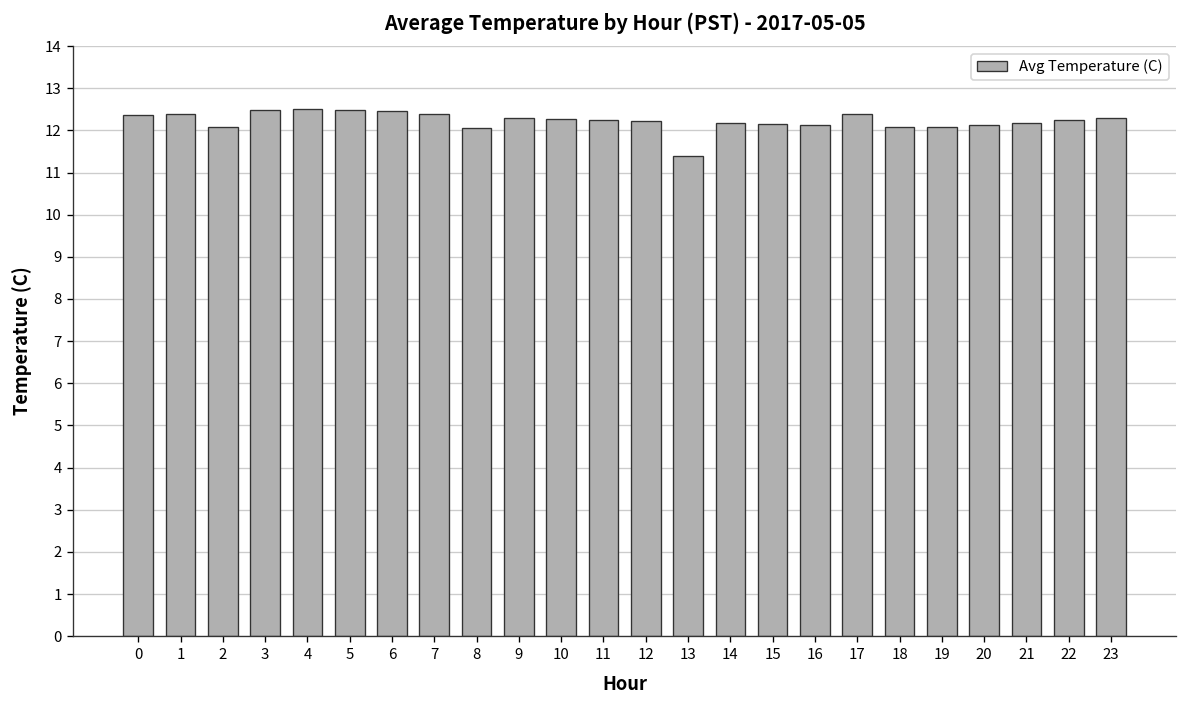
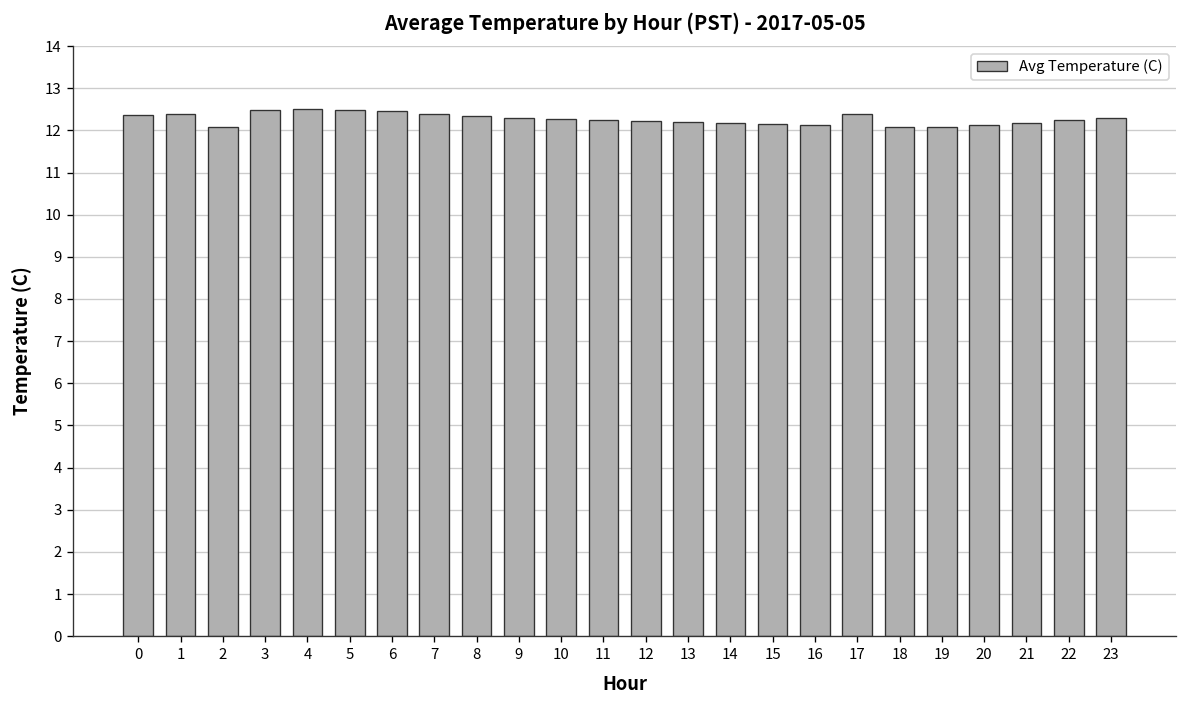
  {
    "0": 12.4,
    "1": 12.4,
    "2": 12.1,
    "3": 12.5,
    "4": 12.5,
    "5": 12.5,
    "6": 12.5,
    "7": 12.4,
-   "8": 12.1,
+   "8": 12.4,
    "9": 12.3,
    "10": 12.3,
    "11": 12.3,
    "12": 12.2,
-   "13": 11.4,
+   "13": 12.2,
    "14": 12.2,
    "15": 12.2,
    "16": 12.1,
    "17": 12.4,
    "18": 12.1,
    "19": 12.1,
    "20": 12.1,
    "21": 12.2,
    "22": 12.3,
    "23": 12.3
  }
